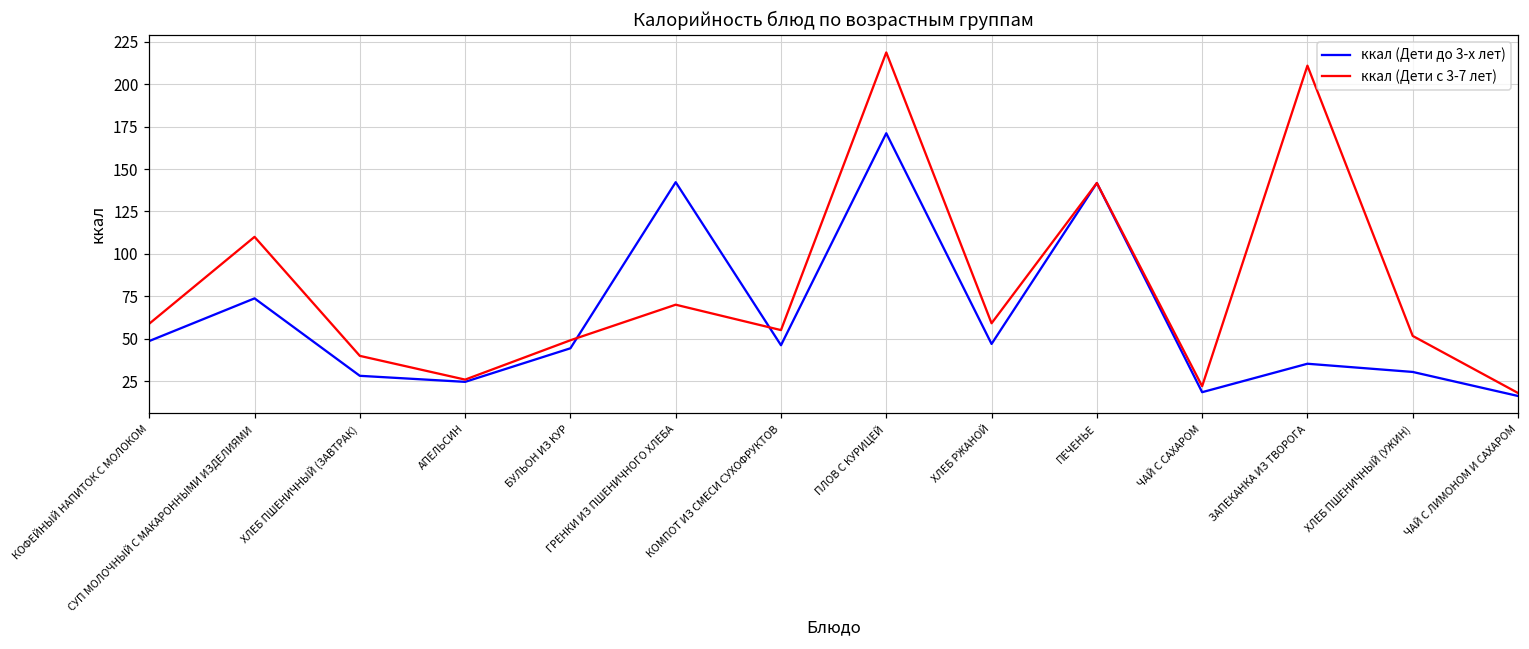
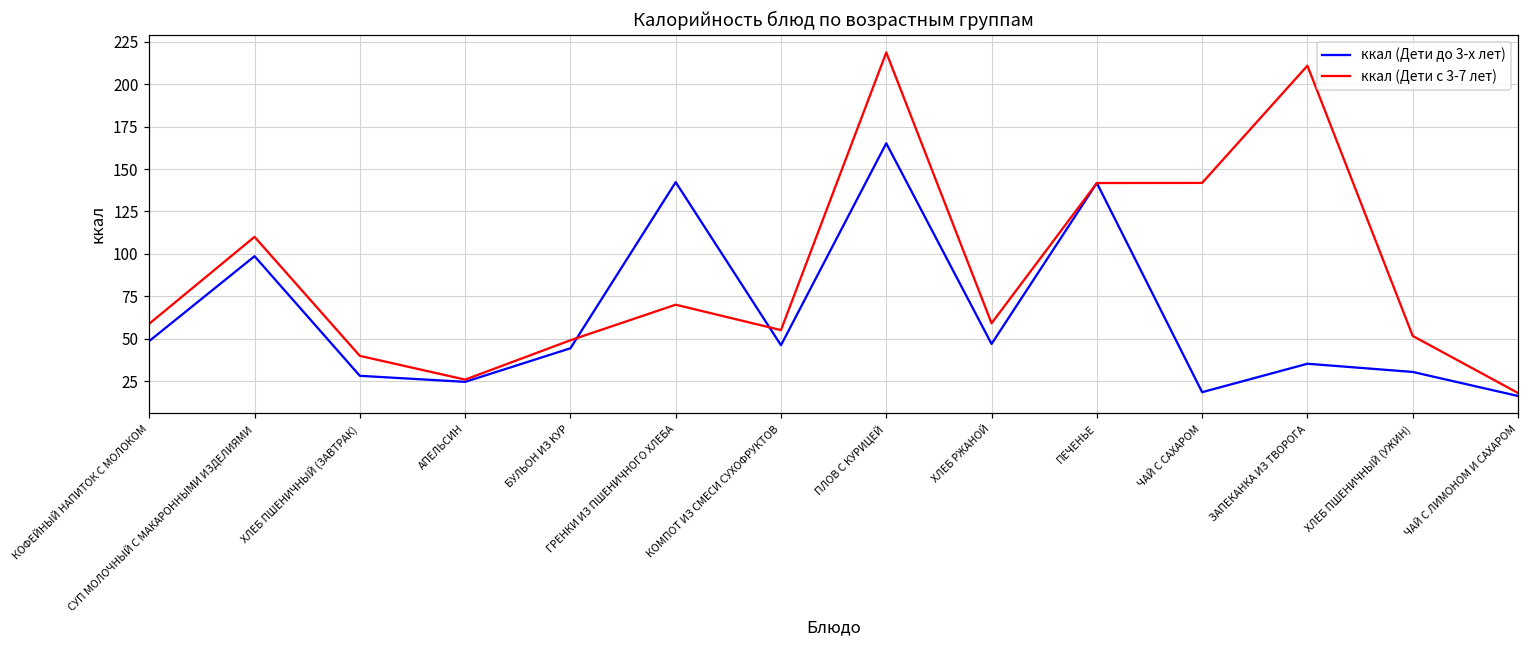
  {
    "ккал (Дети до 3-х лет)": {
      "КОФЕЙНЫЙ НАПИТОК С МОЛОКОМ": 49,
-     "СУП МОЛОЧНЫЙ С МАКАРОННЫМИ ИЗДЕЛИЯМИ": 74,
+     "СУП МОЛОЧНЫЙ С МАКАРОННЫМИ ИЗДЕЛИЯМИ": 99,
      "ХЛЕБ ПШЕНИЧНЫЙ (ЗАВТРАК)": 28,
      "БУЛЬОН ИЗ КУР": 44,
      "ГРЕНКИ ИЗ ПШЕНИЧНОГО ХЛЕБА": 142,
      "КОМПОТ ИЗ СМЕСИ СУХОФРУКТОВ": 46,
-     "ПЛОВ С КУРИЦЕЙ": 171,
+     "ПЛОВ С КУРИЦЕЙ": 165,
      "ХЛЕБ РЖАНОЙ": 47,
      "ЧАЙ С САХАРОМ": 19,
      "ЗАПЕКАНКА ИЗ ТВОРОГА": 35,
      "ХЛЕБ ПШЕНИЧНЫЙ (УЖИН)": 30,
      "ЧАЙ С ЛИМОНОМ И САХАРОМ": 16
    },
    "ккал (Дети с 3-7 лет)": {
      "КОФЕЙНЫЙ НАПИТОК С МОЛОКОМ": 59,
      "СУП МОЛОЧНЫЙ С МАКАРОННЫМИ ИЗДЕЛИЯМИ": 110,
      "ХЛЕБ ПШЕНИЧНЫЙ (ЗАВТРАК)": 40,
      "БУЛЬОН ИЗ КУР": 49,
      "ГРЕНКИ ИЗ ПШЕНИЧНОГО ХЛЕБА": 70,
      "КОМПОТ ИЗ СМЕСИ СУХОФРУКТОВ": 55,
      "ПЛОВ С КУРИЦЕЙ": 219,
      "ХЛЕБ РЖАНОЙ": 59,
-     "ЧАЙ С САХАРОМ": 22,
+     "ЧАЙ С САХАРОМ": 142,
      "ЗАПЕКАНКА ИЗ ТВОРОГА": 211,
      "ХЛЕБ ПШЕНИЧНЫЙ (УЖИН)": 52,
      "ЧАЙ С ЛИМОНОМ И САХАРОМ": 18
    }
  }
